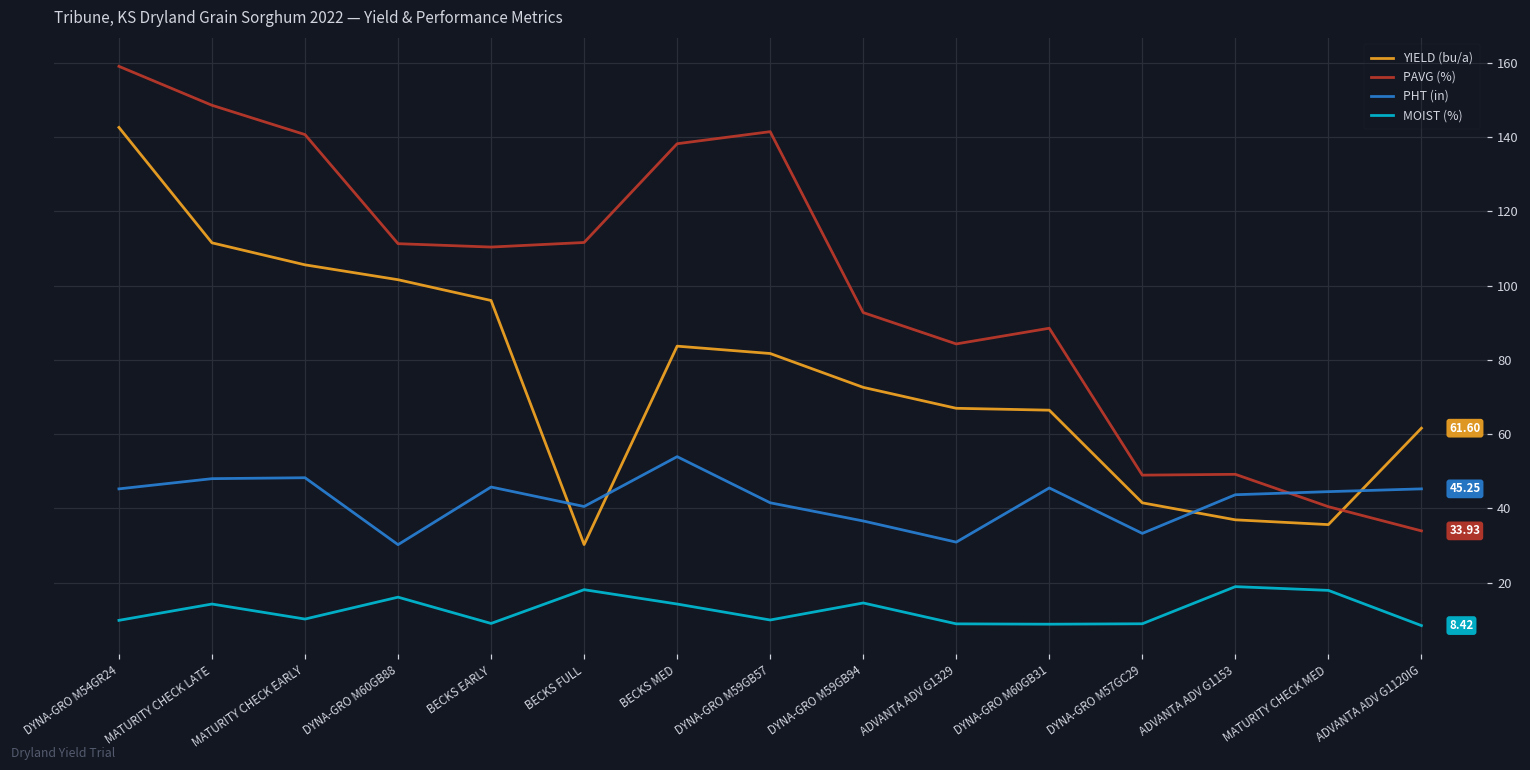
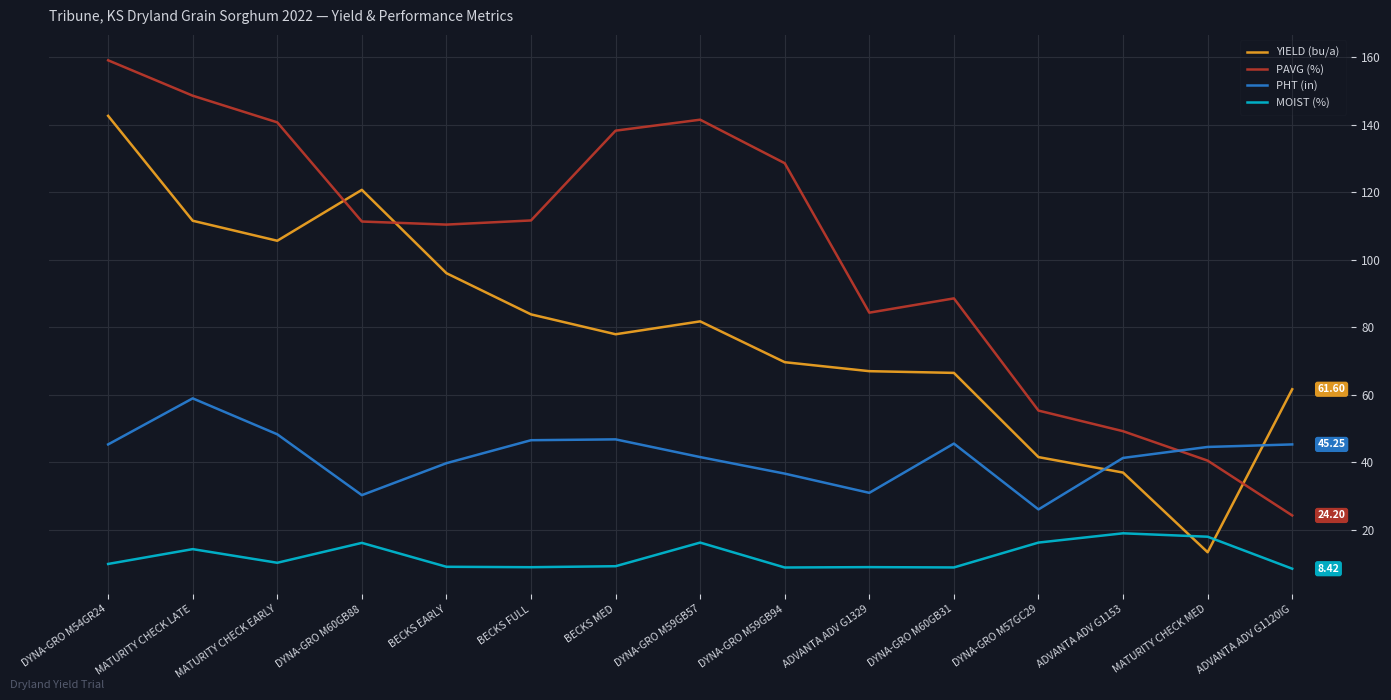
  {
    "YIELD (bu/a)": {
      "DYNA-GRO M54GR24": 143,
      "MATURITY CHECK LATE": 112,
      "MATURITY CHECK EARLY": 106,
-     "DYNA-GRO M60GB88": 102,
+     "DYNA-GRO M60GB88": 121,
      "BECKS EARLY": 96,
-     "BECKS FULL": 30,
-     "BECKS MED": 84,
+     "BECKS FULL": 84,
+     "BECKS MED": 78,
      "DYNA-GRO M59GB57": 82,
-     "DYNA-GRO M59GB94": 73,
+     "DYNA-GRO M59GB94": 70,
      "ADVANTA ADV G1329": 67,
      "DYNA-GRO M60GB31": 66,
      "DYNA-GRO M57GC29": 41,
      "ADVANTA ADV G1153": 37,
-     "MATURITY CHECK MED": 36
+     "MATURITY CHECK MED": 13
    },
    "PAVG (%)": {
-     "DYNA-GRO M59GB94": 93,
-     "DYNA-GRO M57GC29": 49,
-     "ADVANTA ADV G1120IG": 33.93
+     "DYNA-GRO M59GB94": 129,
+     "DYNA-GRO M57GC29": 55,
+     "ADVANTA ADV G1120IG": 24.20
    },
    "PHT (in)": {
      "DYNA-GRO M54GR24": 45,
-     "MATURITY CHECK LATE": 48,
+     "MATURITY CHECK LATE": 59,
      "MATURITY CHECK EARLY": 48,
      "DYNA-GRO M60GB88": 30,
-     "BECKS EARLY": 46,
-     "BECKS FULL": 41,
-     "BECKS MED": 54,
+     "BECKS EARLY": 40,
+     "BECKS FULL": 47,
+     "BECKS MED": 47,
      "DYNA-GRO M59GB57": 42,
      "DYNA-GRO M59GB94": 37,
      "ADVANTA ADV G1329": 31,
      "DYNA-GRO M60GB31": 46,
-     "DYNA-GRO M57GC29": 33,
-     "ADVANTA ADV G1153": 44,
+     "DYNA-GRO M57GC29": 26,
+     "ADVANTA ADV G1153": 41,
      "MATURITY CHECK MED": 45
    },
    "MOIST (%)": {
      "DYNA-GRO M54GR24": 10,
      "MATURITY CHECK LATE": 14,
      "MATURITY CHECK EARLY": 10,
      "DYNA-GRO M60GB88": 16,
      "BECKS EARLY": 9,
-     "BECKS FULL": 18,
-     "BECKS MED": 14,
-     "DYNA-GRO M59GB57": 10,
-     "DYNA-GRO M59GB94": 15,
+     "BECKS FULL": 9,
+     "BECKS MED": 9,
+     "DYNA-GRO M59GB57": 16,
+     "DYNA-GRO M59GB94": 9,
      "ADVANTA ADV G1329": 9,
      "DYNA-GRO M60GB31": 9,
-     "DYNA-GRO M57GC29": 9,
+     "DYNA-GRO M57GC29": 16,
      "ADVANTA ADV G1153": 19,
      "MATURITY CHECK MED": 18
    }
  }
